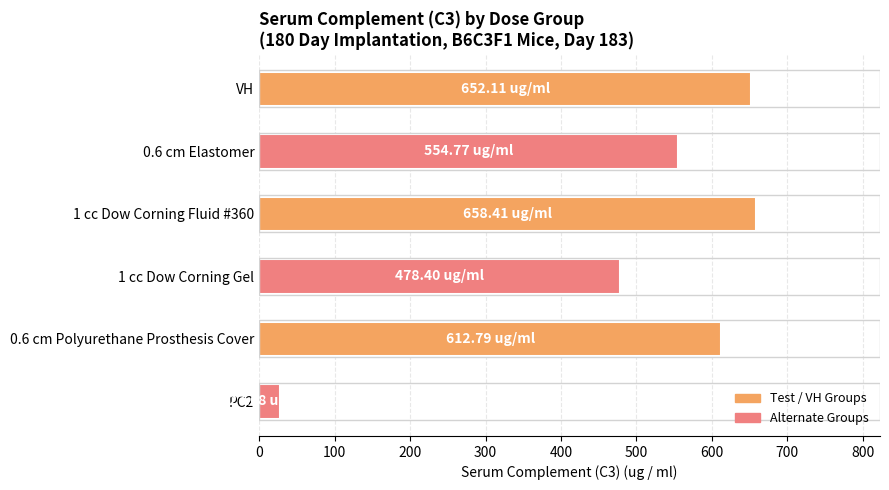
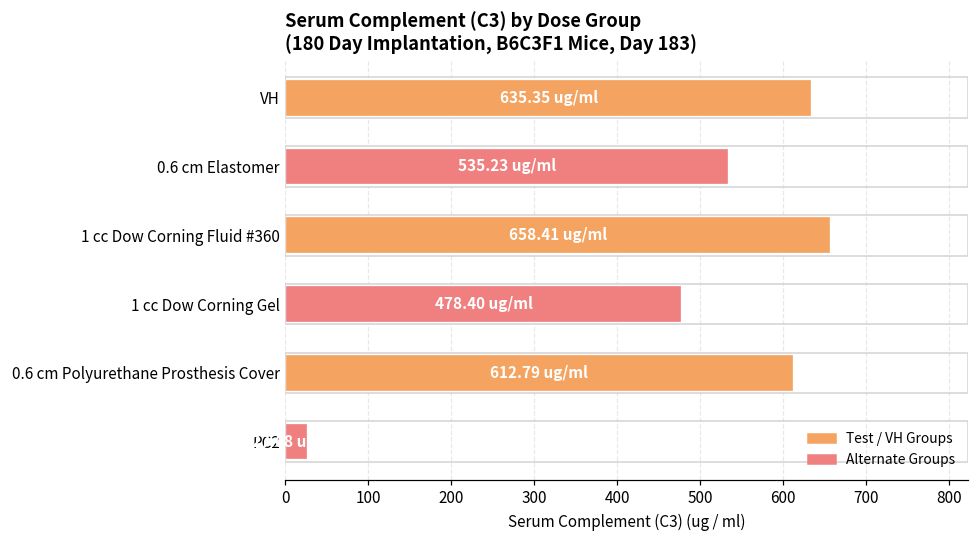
  {
-   "VH": 652.11,
-   "0.6 cm Elastomer": 554.77,
+   "VH": 635.35,
+   "0.6 cm Elastomer": 535.23,
    "1 cc Dow Corning Fluid #360": 658.41,
    "1 cc Dow Corning Gel": 478.40,
    "0.6 cm Polyurethane Prosthesis Cover": 612.79
  }
